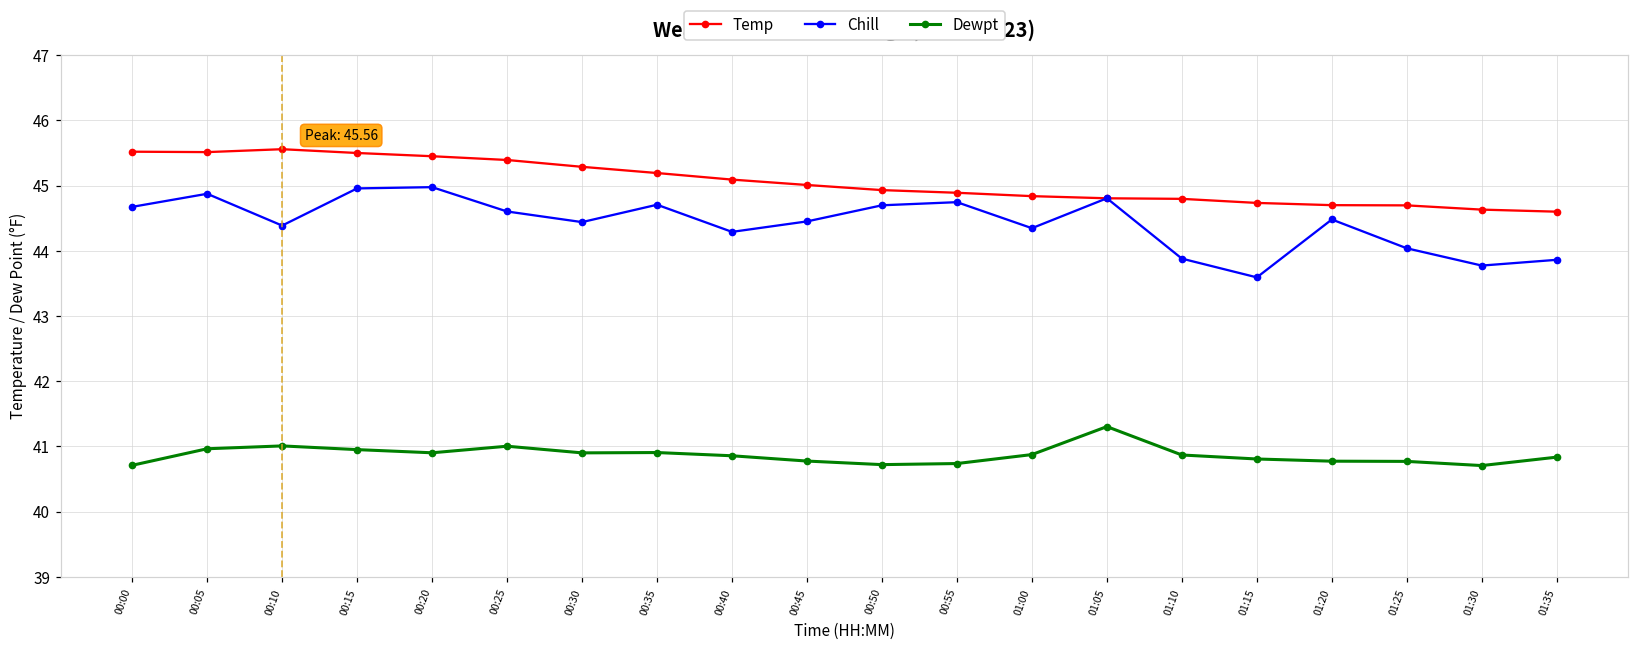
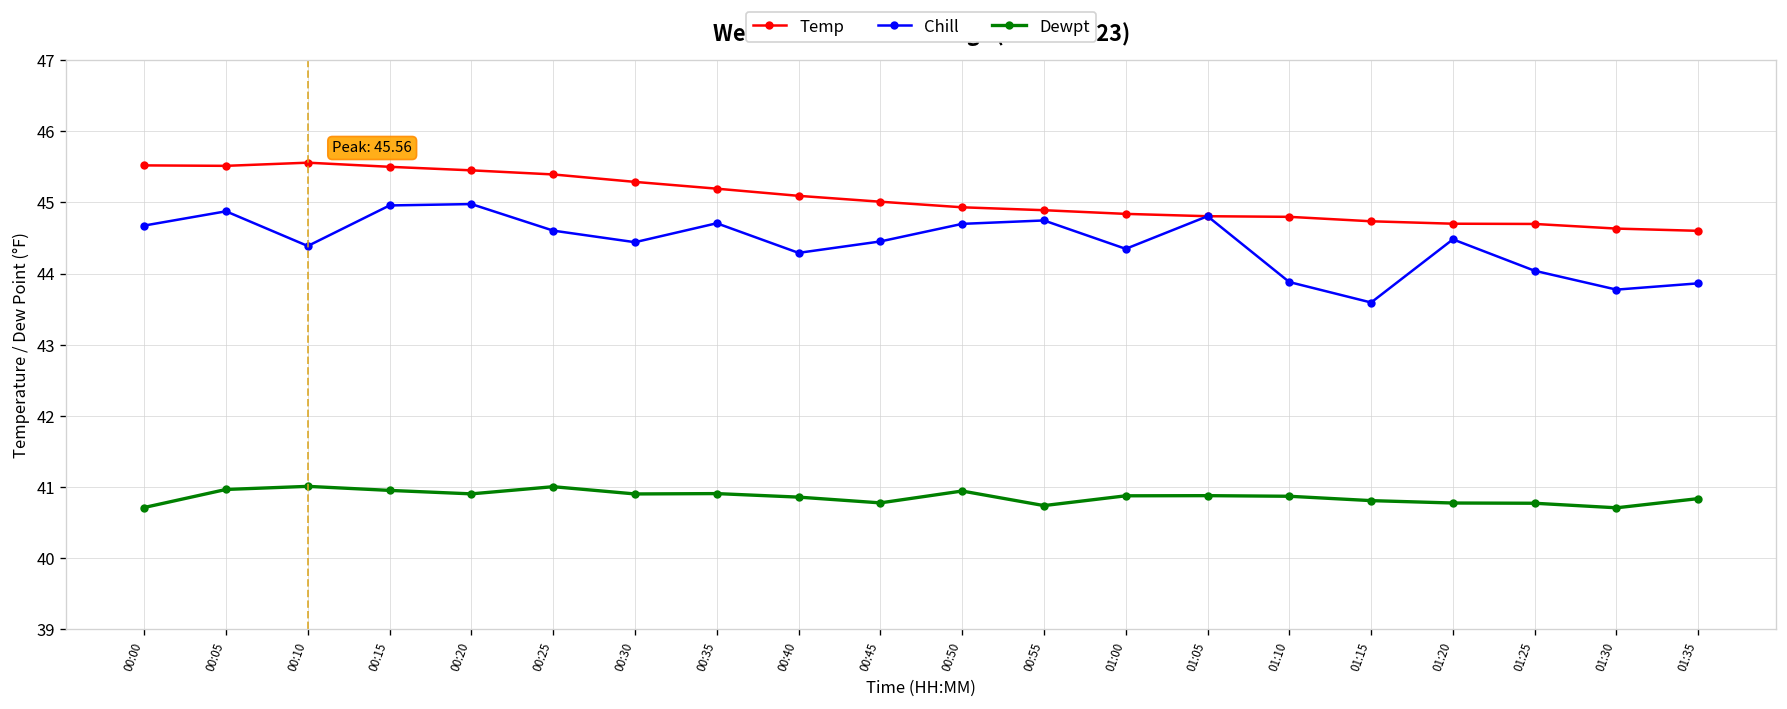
  {
    "Temp": {
      "00:00": 45.5,
      "00:05": 45.5,
      "00:10": 45.6,
      "00:20": 45.5,
      "00:25": 45.4,
      "00:30": 45.3,
      "00:35": 45.2,
      "00:40": 45.1,
      "00:45": 45.0,
      "00:50": 44.9,
      "00:55": 44.9,
      "01:00": 44.8,
      "01:10": 44.8,
      "01:15": 44.7,
      "01:20": 44.7,
      "01:25": 44.7,
      "01:30": 44.6,
      "01:35": 44.6
    },
    "Chill": {
      "00:00": 44.7,
      "00:05": 44.9,
      "00:10": 44.4,
      "00:15": 45.0,
      "00:20": 45.0,
      "00:25": 44.6,
      "00:30": 44.4,
      "00:35": 44.7,
      "00:40": 44.3,
      "00:45": 44.5,
      "00:50": 44.7,
      "00:55": 44.7,
      "01:00": 44.3,
      "01:10": 43.9,
      "01:15": 43.6,
      "01:20": 44.5,
      "01:25": 44.0,
      "01:30": 43.8,
      "01:35": 43.9
    },
    "Dewpt": {
      "00:00": 40.7,
      "00:05": 41.0,
      "00:10": 41.0,
      "00:15": 41.0,
      "00:20": 40.9,
      "00:25": 41.0,
      "00:30": 40.9,
      "00:35": 40.9,
      "00:40": 40.9,
      "00:45": 40.8,
-     "00:50": 40.7,
+     "00:50": 40.9,
      "00:55": 40.7,
      "01:00": 40.9,
-     "01:05": 41.3,
+     "01:05": 40.9,
      "01:10": 40.9,
      "01:15": 40.8,
      "01:20": 40.8,
      "01:25": 40.8,
      "01:30": 40.7,
      "01:35": 40.8
    }
  }
